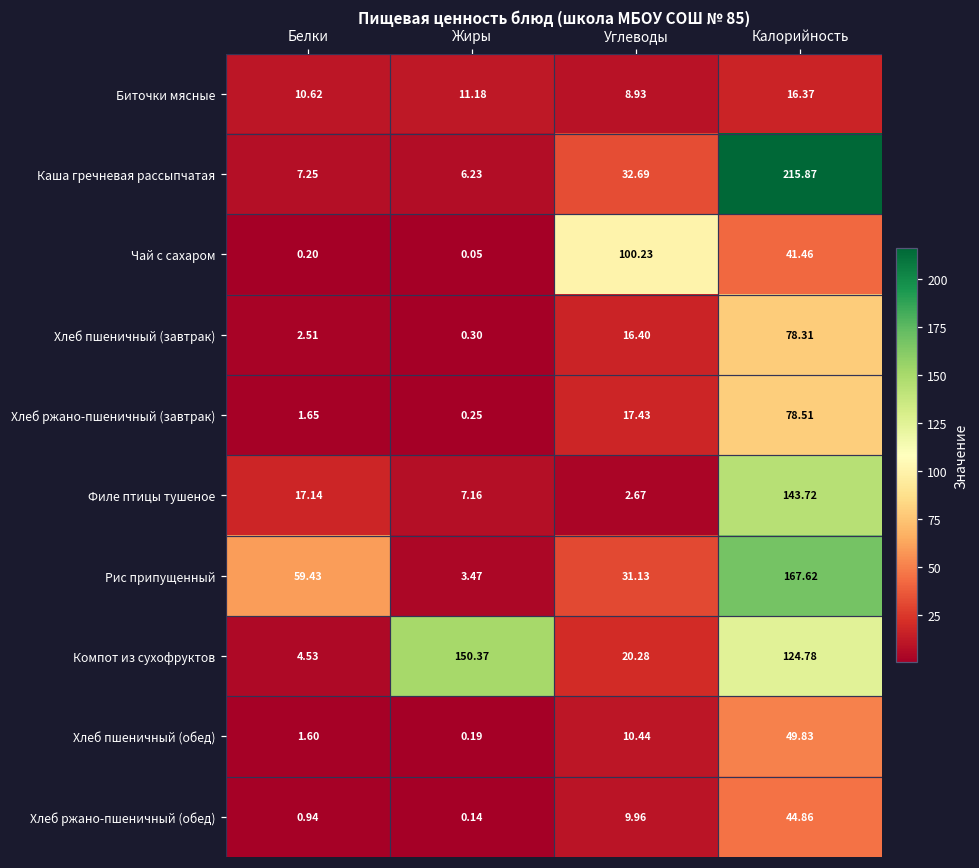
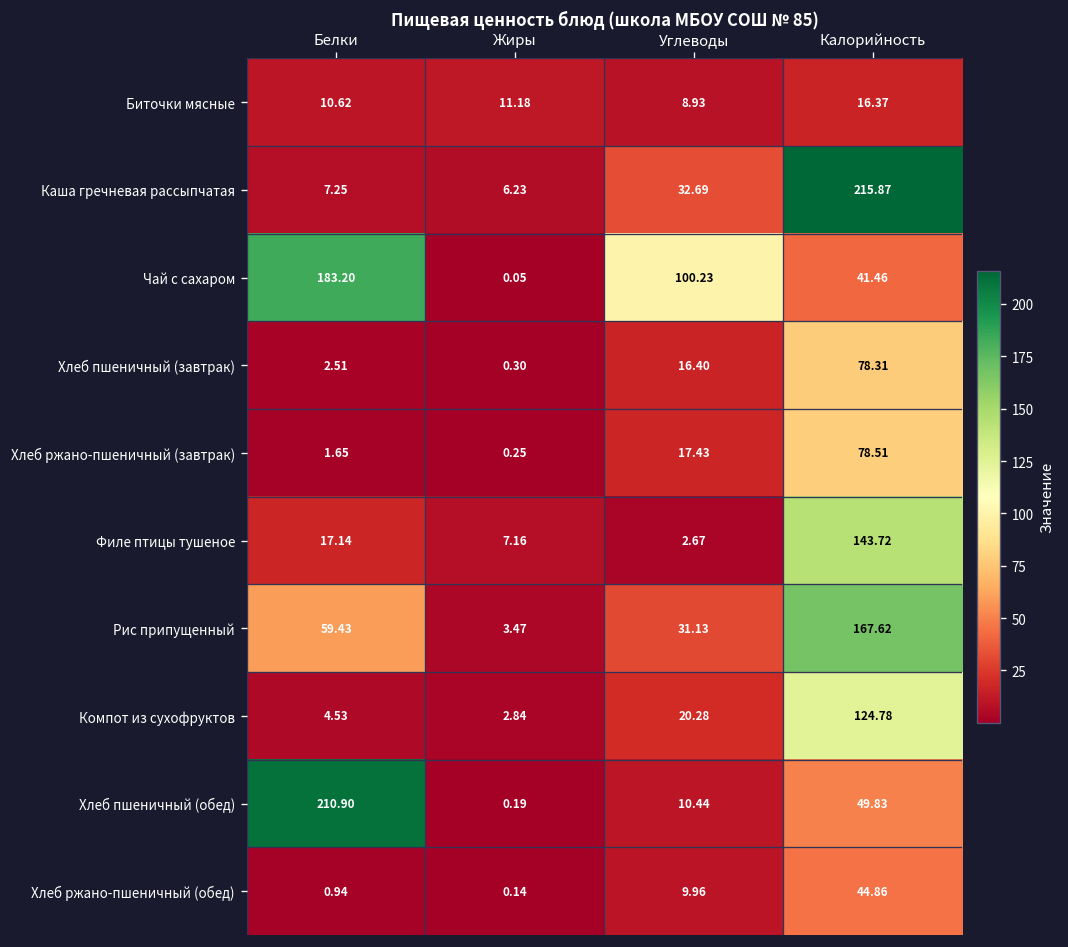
  {
    "Биточки мясные": {
      "Белки": 10.62,
      "Жиры": 11.18,
      "Углеводы": 8.93,
      "Калорийность": 16.37
    },
    "Каша гречневая рассыпчатая": {
      "Белки": 7.25,
      "Жиры": 6.23,
      "Углеводы": 32.69,
      "Калорийность": 215.87
    },
    "Чай с сахаром": {
-     "Белки": 0.20,
+     "Белки": 183.20,
      "Жиры": 0.05,
      "Углеводы": 100.23,
      "Калорийность": 41.46
    },
    "Хлеб пшеничный (завтрак)": {
      "Белки": 2.51,
      "Жиры": 0.30,
      "Углеводы": 16.40,
      "Калорийность": 78.31
    },
    "Хлеб ржано-пшеничный (завтрак)": {
      "Белки": 1.65,
      "Жиры": 0.25,
      "Углеводы": 17.43,
      "Калорийность": 78.51
    },
    "Филе птицы тушеное": {
      "Белки": 17.14,
      "Жиры": 7.16,
      "Углеводы": 2.67,
      "Калорийность": 143.72
    },
    "Рис припущенный": {
      "Белки": 59.43,
      "Жиры": 3.47,
      "Углеводы": 31.13,
      "Калорийность": 167.62
    },
    "Компот из сухофруктов": {
      "Белки": 4.53,
-     "Жиры": 150.37,
+     "Жиры": 2.84,
      "Углеводы": 20.28,
      "Калорийность": 124.78
    },
    "Хлеб пшеничный (обед)": {
-     "Белки": 1.60,
+     "Белки": 210.90,
      "Жиры": 0.19,
      "Углеводы": 10.44,
      "Калорийность": 49.83
    },
    "Хлеб ржано-пшеничный (обед)": {
      "Белки": 0.94,
      "Жиры": 0.14,
      "Углеводы": 9.96,
      "Калорийность": 44.86
    }
  }
